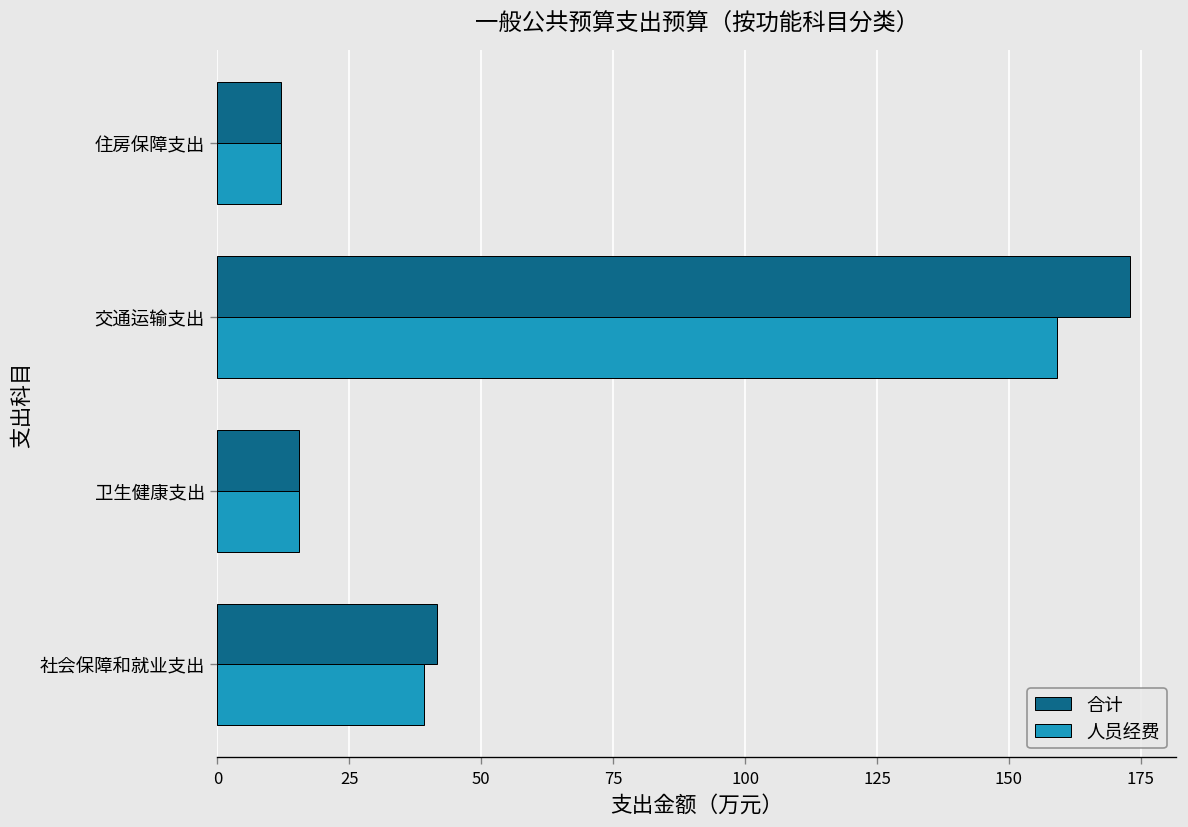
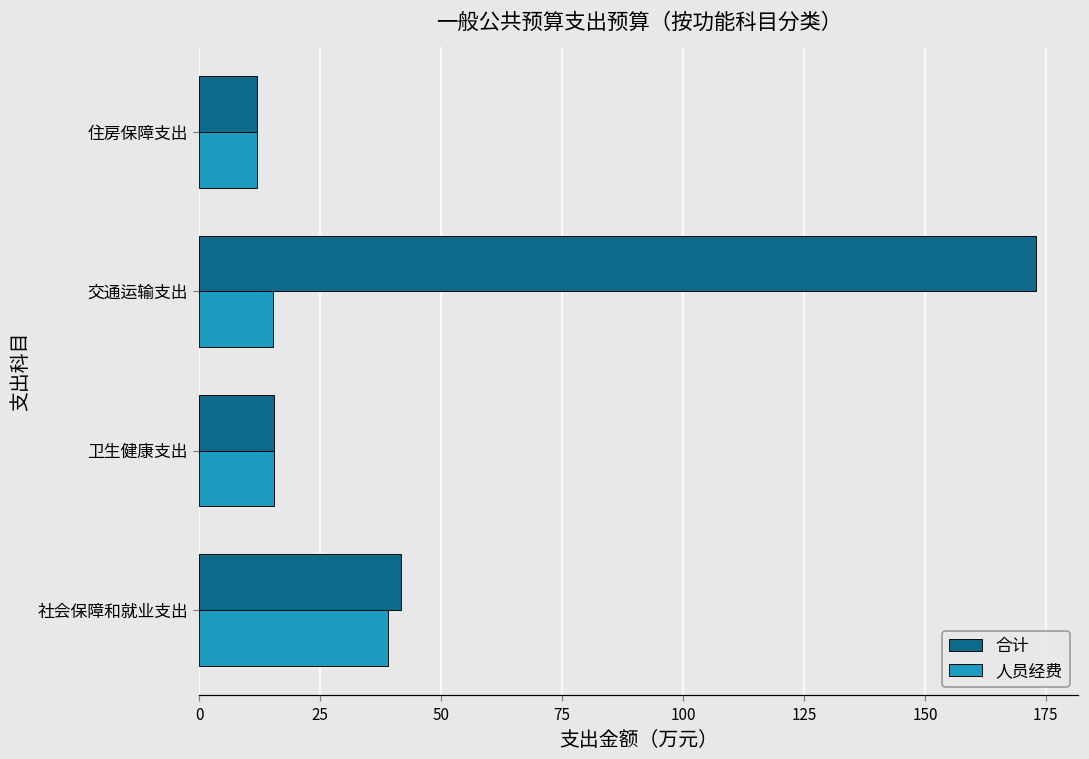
  {
    "合计": {
      "住房保障支出": 12,
      "交通运输支出": 173,
      "卫生健康支出": 15,
      "社会保障和就业支出": 42
    },
    "人员经费": {
      "住房保障支出": 12,
-     "交通运输支出": 159,
+     "交通运输支出": 15,
      "卫生健康支出": 15,
      "社会保障和就业支出": 39
    }
  }
